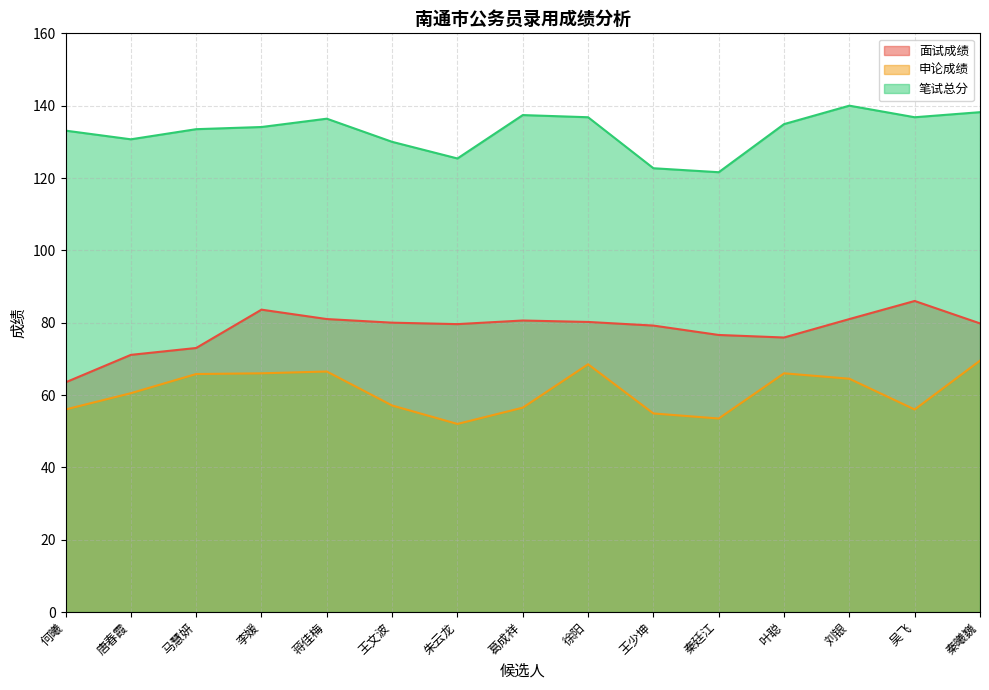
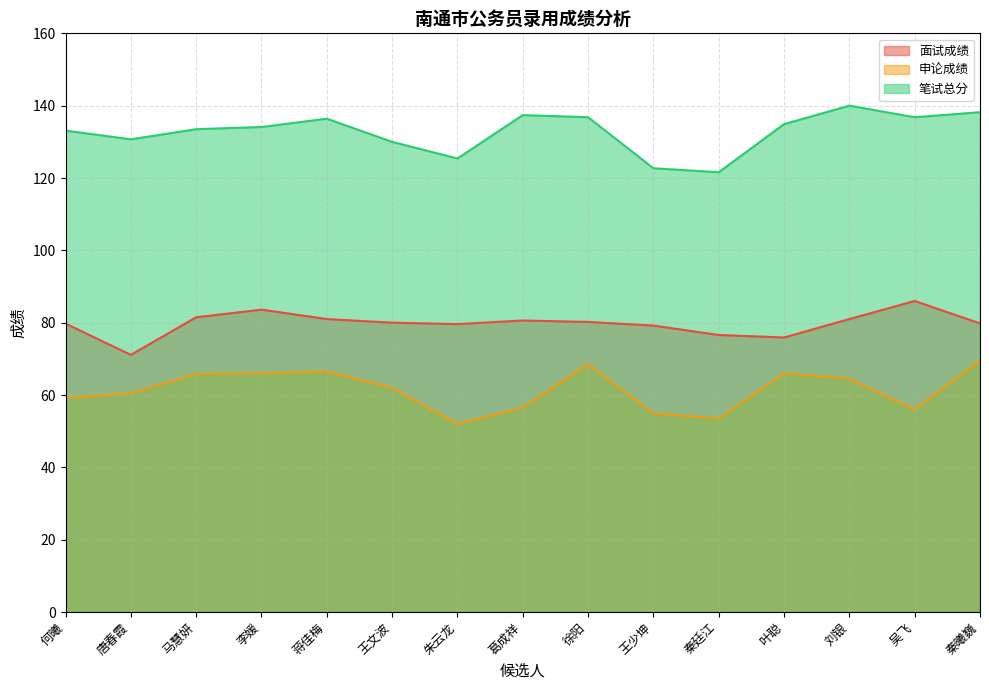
  {
    "面试成绩": {
-     "何曦": 64,
+     "何曦": 80,
      "唐春霞": 71,
-     "马慧妍": 73,
+     "马慧妍": 82,
      "李媛": 84,
      "蒋佳梅": 81,
      "王文波": 80,
      "朱云龙": 80,
      "葛成祥": 81,
      "徐阳": 80,
      "王少坤": 79,
      "秦廷江": 77,
      "叶聪": 76,
      "刘银": 81,
      "吴飞": 86,
      "秦曦巍": 80
    },
    "申论成绩": {
-     "何曦": 56,
+     "何曦": 59,
      "唐春霞": 61,
      "马慧妍": 66,
      "李媛": 66,
      "蒋佳梅": 67,
-     "王文波": 57,
+     "王文波": 62,
      "朱云龙": 52,
      "葛成祥": 57,
      "徐阳": 69,
      "王少坤": 55,
      "秦廷江": 54,
      "叶聪": 66,
      "刘银": 65,
      "吴飞": 56,
      "秦曦巍": 70
    },
    "笔试总分": {
      "何曦": 133,
      "唐春霞": 131,
      "马慧妍": 134,
      "李媛": 134,
      "蒋佳梅": 136,
      "王文波": 130,
      "朱云龙": 125,
      "葛成祥": 137,
      "徐阳": 137,
      "王少坤": 123,
      "秦廷江": 122,
      "叶聪": 135,
      "刘银": 140,
      "吴飞": 137,
      "秦曦巍": 138
    }
  }
